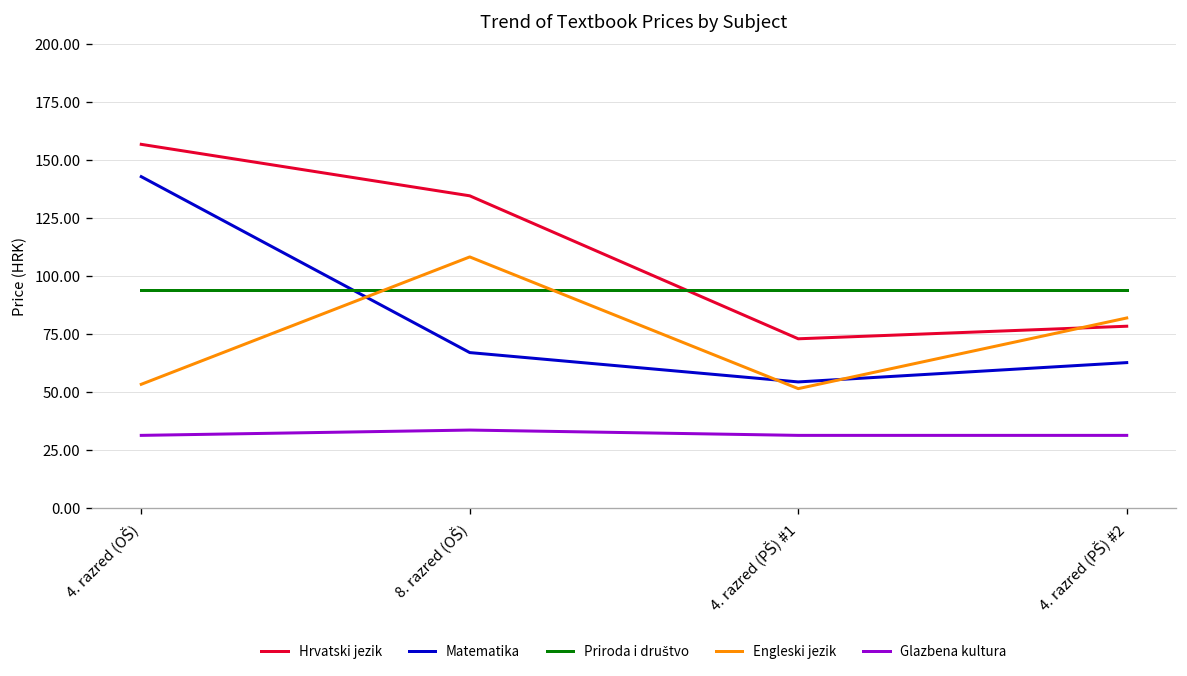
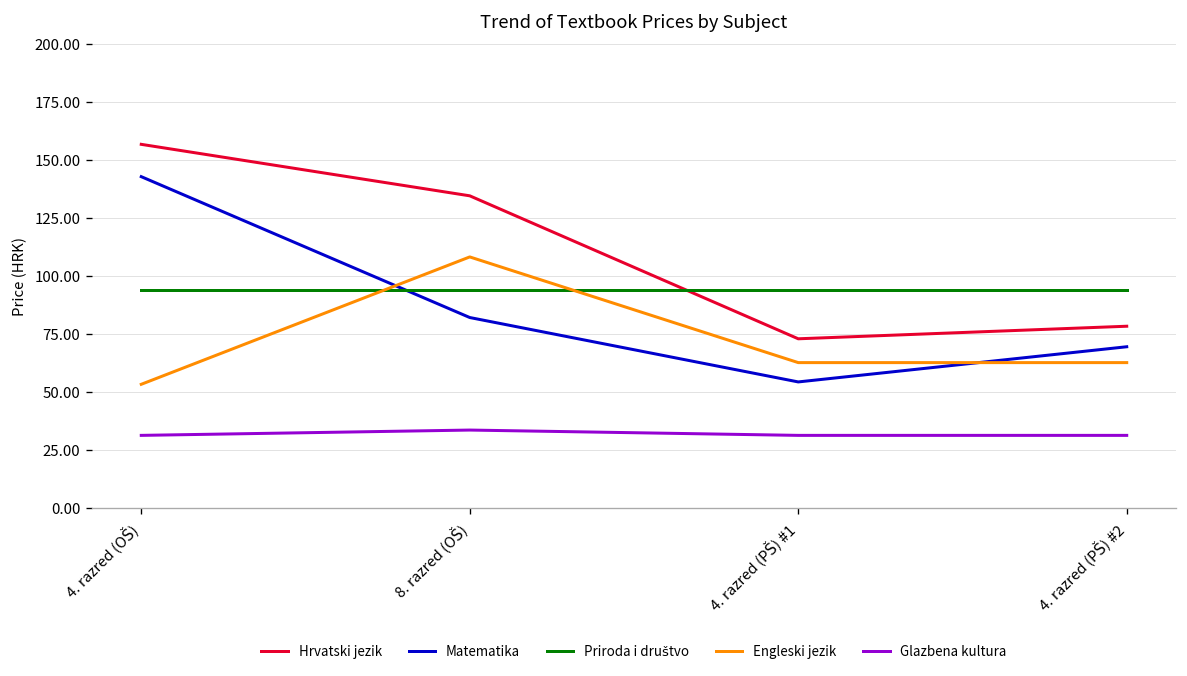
  {
    "Hrvatski jezik": {
      "4. razred (OŠ)": 157,
      "8. razred (OŠ)": 135,
      "4. razred (PŠ) #1": 73,
      "4. razred (PŠ) #2": 78
    },
    "Matematika": {
      "4. razred (OŠ)": 143,
-     "8. razred (OŠ)": 67,
+     "8. razred (OŠ)": 82,
      "4. razred (PŠ) #1": 54,
-     "4. razred (PŠ) #2": 63
+     "4. razred (PŠ) #2": 70
    },
    "Priroda i društvo": {
      "4. razred (OŠ)": 94,
      "8. razred (OŠ)": 94,
      "4. razred (PŠ) #1": 94,
      "4. razred (PŠ) #2": 94
    },
    "Engleski jezik": {
      "4. razred (OŠ)": 53,
      "8. razred (OŠ)": 108,
-     "4. razred (PŠ) #1": 51,
-     "4. razred (PŠ) #2": 82
+     "4. razred (PŠ) #1": 63,
+     "4. razred (PŠ) #2": 63
    },
    "Glazbena kultura": {
      "4. razred (OŠ)": 31,
      "8. razred (OŠ)": 34,
      "4. razred (PŠ) #1": 31,
      "4. razred (PŠ) #2": 31
    }
  }
